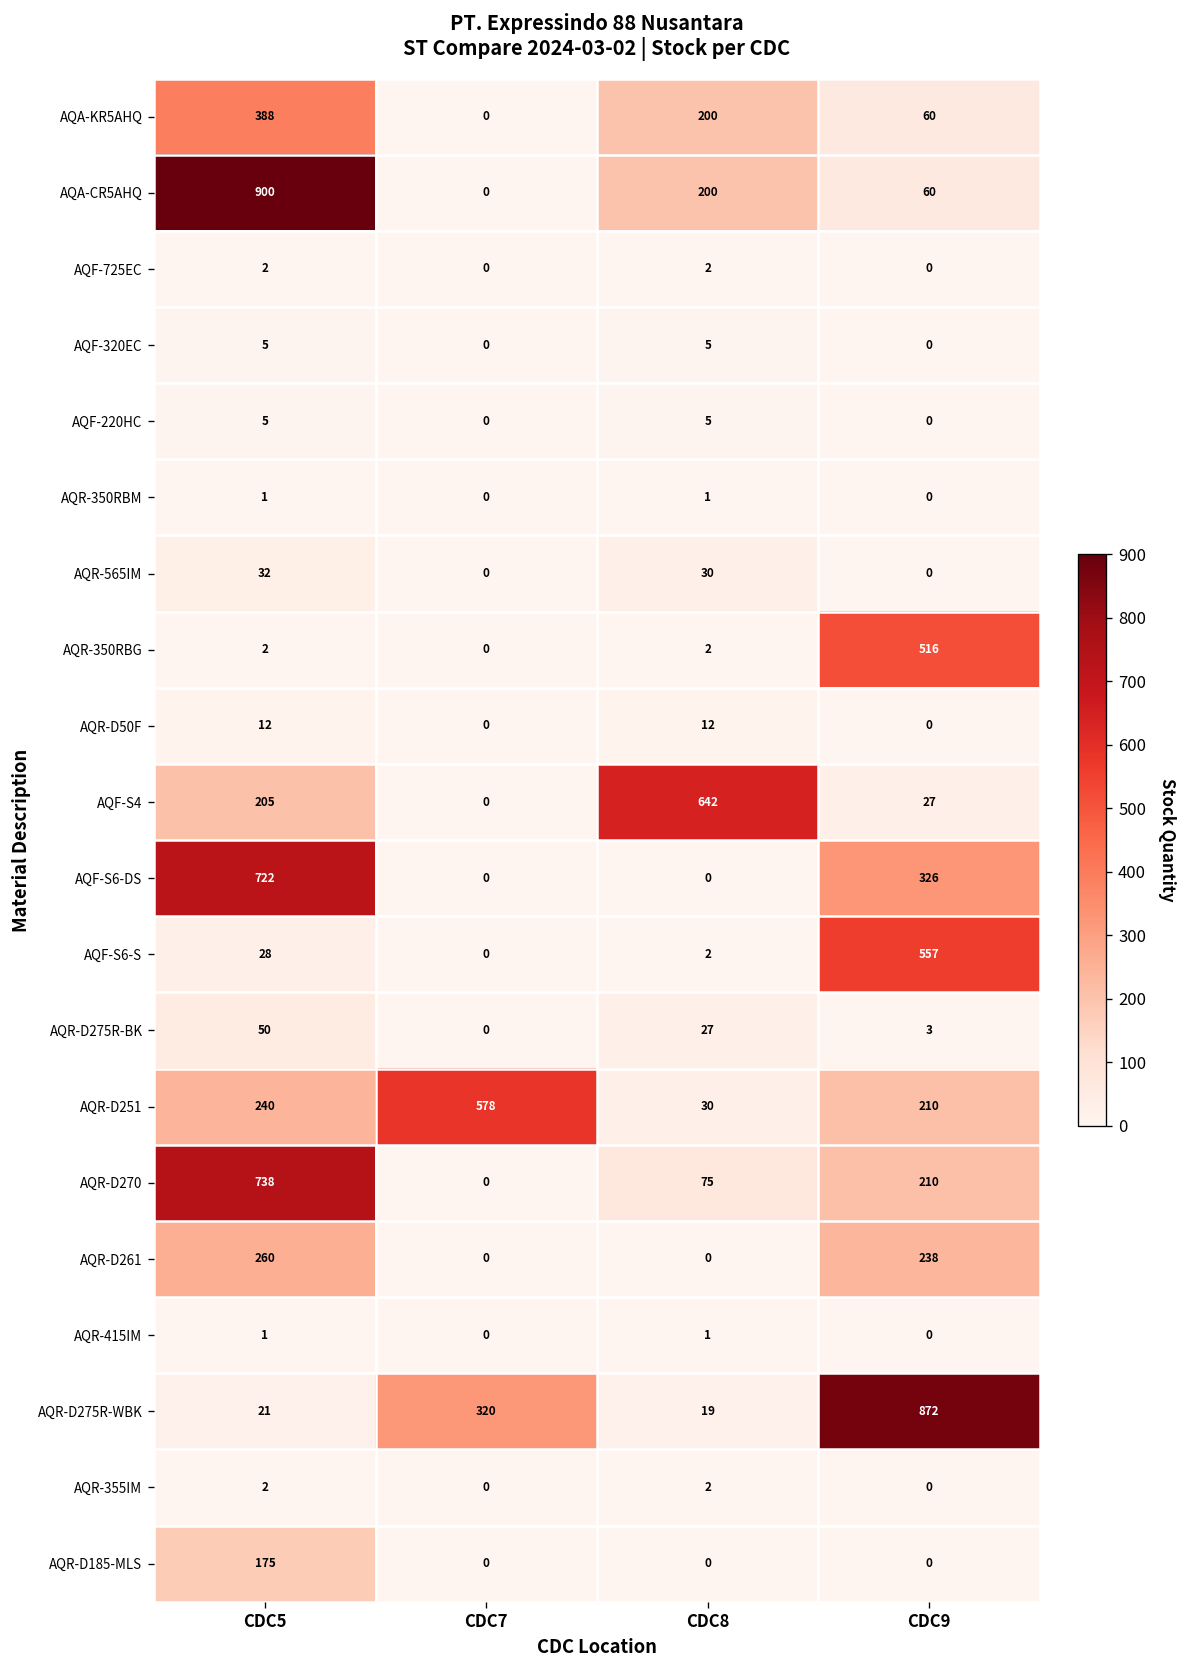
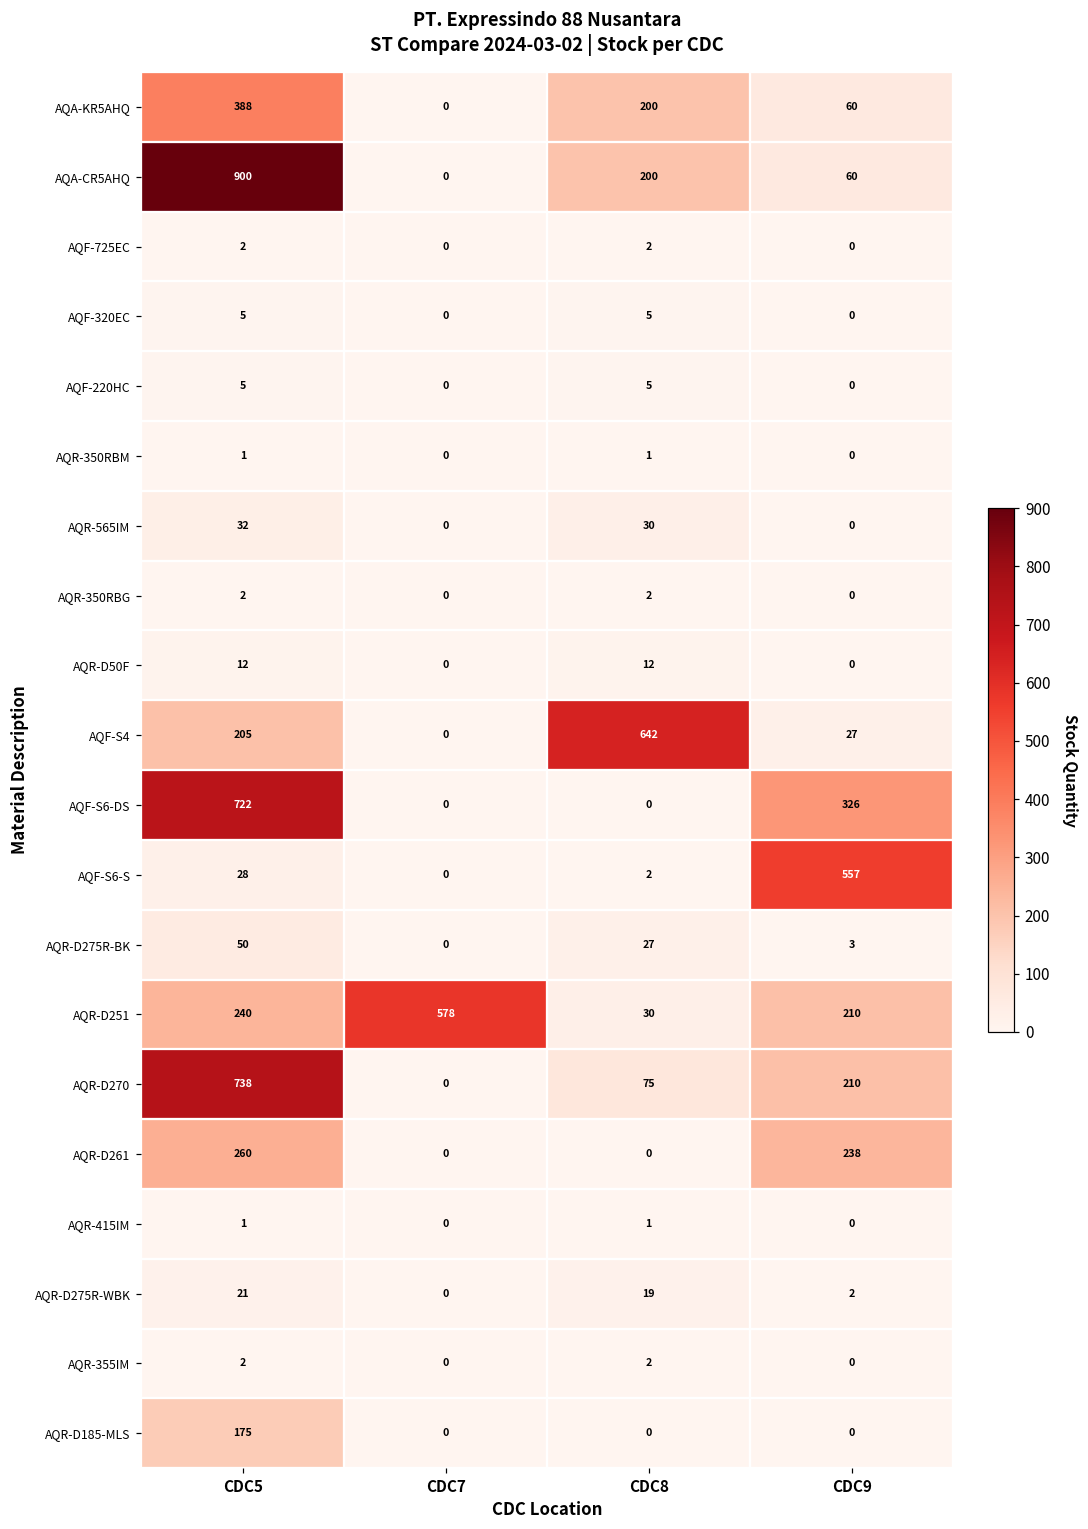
  {
    "AQA-KR5AHQ": {
      "CDC5": 388,
      "CDC7": 0,
      "CDC8": 200,
      "CDC9": 60
    },
    "AQA-CR5AHQ": {
      "CDC5": 900,
      "CDC7": 0,
      "CDC8": 200,
      "CDC9": 60
    },
    "AQF-725EC": {
      "CDC5": 2,
      "CDC7": 0,
      "CDC8": 2,
      "CDC9": 0
    },
    "AQF-320EC": {
      "CDC5": 5,
      "CDC7": 0,
      "CDC8": 5,
      "CDC9": 0
    },
    "AQF-220HC": {
      "CDC5": 5,
      "CDC7": 0,
      "CDC8": 5,
      "CDC9": 0
    },
    "AQR-350RBM": {
      "CDC5": 1,
      "CDC7": 0,
      "CDC8": 1,
      "CDC9": 0
    },
    "AQR-565IM": {
      "CDC5": 32,
      "CDC7": 0,
      "CDC8": 30,
      "CDC9": 0
    },
    "AQR-350RBG": {
      "CDC5": 2,
      "CDC7": 0,
      "CDC8": 2,
-     "CDC9": 516
+     "CDC9": 0
    },
    "AQR-D50F": {
      "CDC5": 12,
      "CDC7": 0,
      "CDC8": 12,
      "CDC9": 0
    },
    "AQF-S4": {
      "CDC5": 205,
      "CDC7": 0,
      "CDC8": 642,
      "CDC9": 27
    },
    "AQF-S6-DS": {
      "CDC5": 722,
      "CDC7": 0,
      "CDC8": 0,
      "CDC9": 326
    },
    "AQF-S6-S": {
      "CDC5": 28,
      "CDC7": 0,
      "CDC8": 2,
      "CDC9": 557
    },
    "AQR-D275R-BK": {
      "CDC5": 50,
      "CDC7": 0,
      "CDC8": 27,
      "CDC9": 3
    },
    "AQR-D251": {
      "CDC5": 240,
      "CDC7": 578,
      "CDC8": 30,
      "CDC9": 210
    },
    "AQR-D270": {
      "CDC5": 738,
      "CDC7": 0,
      "CDC8": 75,
      "CDC9": 210
    },
    "AQR-D261": {
      "CDC5": 260,
      "CDC7": 0,
      "CDC8": 0,
      "CDC9": 238
    },
    "AQR-415IM": {
      "CDC5": 1,
      "CDC7": 0,
      "CDC8": 1,
      "CDC9": 0
    },
    "AQR-D275R-WBK": {
      "CDC5": 21,
-     "CDC7": 320,
+     "CDC7": 0,
      "CDC8": 19,
-     "CDC9": 872
+     "CDC9": 2
    },
    "AQR-355IM": {
      "CDC5": 2,
      "CDC7": 0,
      "CDC8": 2,
      "CDC9": 0
    },
    "AQR-D185-MLS": {
      "CDC5": 175,
      "CDC7": 0,
      "CDC8": 0,
      "CDC9": 0
    }
  }
